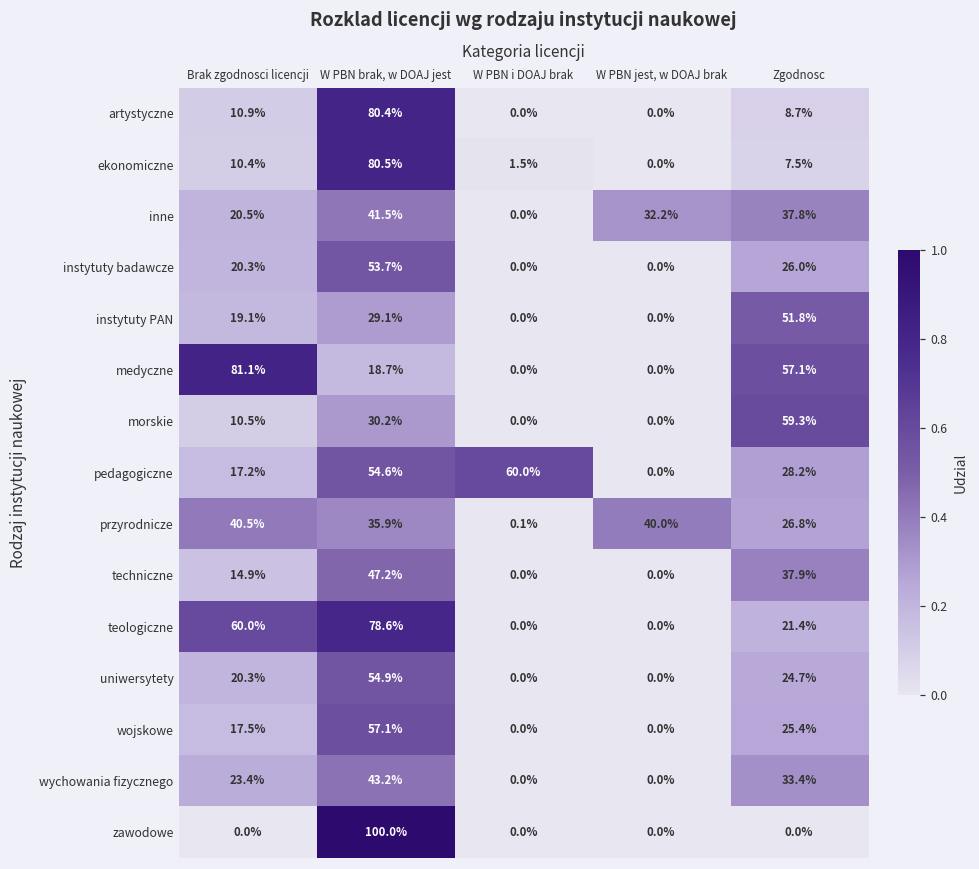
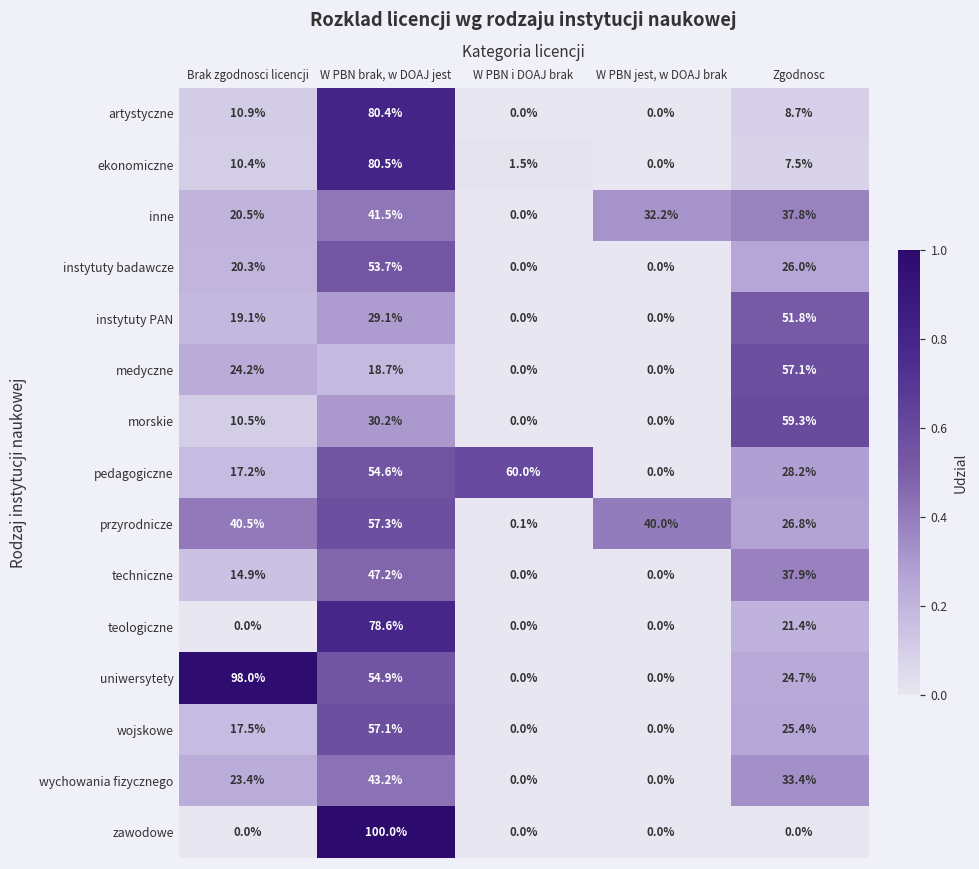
  {
    "artystyczne": {
      "Brak zgodnosci licencji": "10.9%",
      "W PBN brak, w DOAJ jest": "80.4%",
      "W PBN i DOAJ brak": "0.0%",
      "W PBN jest, w DOAJ brak": "0.0%",
      "Zgodnosc": "8.7%"
    },
    "ekonomiczne": {
      "Brak zgodnosci licencji": "10.4%",
      "W PBN brak, w DOAJ jest": "80.5%",
      "W PBN i DOAJ brak": "1.5%",
      "W PBN jest, w DOAJ brak": "0.0%",
      "Zgodnosc": "7.5%"
    },
    "inne": {
      "Brak zgodnosci licencji": "20.5%",
      "W PBN brak, w DOAJ jest": "41.5%",
      "W PBN i DOAJ brak": "0.0%",
      "W PBN jest, w DOAJ brak": "32.2%",
      "Zgodnosc": "37.8%"
    },
    "instytuty badawcze": {
      "Brak zgodnosci licencji": "20.3%",
      "W PBN brak, w DOAJ jest": "53.7%",
      "W PBN i DOAJ brak": "0.0%",
      "W PBN jest, w DOAJ brak": "0.0%",
      "Zgodnosc": "26.0%"
    },
    "instytuty PAN": {
      "Brak zgodnosci licencji": "19.1%",
      "W PBN brak, w DOAJ jest": "29.1%",
      "W PBN i DOAJ brak": "0.0%",
      "W PBN jest, w DOAJ brak": "0.0%",
      "Zgodnosc": "51.8%"
    },
    "medyczne": {
-     "Brak zgodnosci licencji": "81.1%",
+     "Brak zgodnosci licencji": "24.2%",
      "W PBN brak, w DOAJ jest": "18.7%",
      "W PBN i DOAJ brak": "0.0%",
      "W PBN jest, w DOAJ brak": "0.0%",
      "Zgodnosc": "57.1%"
    },
    "morskie": {
      "Brak zgodnosci licencji": "10.5%",
      "W PBN brak, w DOAJ jest": "30.2%",
      "W PBN i DOAJ brak": "0.0%",
      "W PBN jest, w DOAJ brak": "0.0%",
      "Zgodnosc": "59.3%"
    },
    "pedagogiczne": {
      "Brak zgodnosci licencji": "17.2%",
      "W PBN brak, w DOAJ jest": "54.6%",
      "W PBN i DOAJ brak": "60.0%",
      "W PBN jest, w DOAJ brak": "0.0%",
      "Zgodnosc": "28.2%"
    },
    "przyrodnicze": {
      "Brak zgodnosci licencji": "40.5%",
-     "W PBN brak, w DOAJ jest": "35.9%",
+     "W PBN brak, w DOAJ jest": "57.3%",
      "W PBN i DOAJ brak": "0.1%",
      "W PBN jest, w DOAJ brak": "40.0%",
      "Zgodnosc": "26.8%"
    },
    "techniczne": {
      "Brak zgodnosci licencji": "14.9%",
      "W PBN brak, w DOAJ jest": "47.2%",
      "W PBN i DOAJ brak": "0.0%",
      "W PBN jest, w DOAJ brak": "0.0%",
      "Zgodnosc": "37.9%"
    },
    "teologiczne": {
-     "Brak zgodnosci licencji": "60.0%",
+     "Brak zgodnosci licencji": "0.0%",
      "W PBN brak, w DOAJ jest": "78.6%",
      "W PBN i DOAJ brak": "0.0%",
      "W PBN jest, w DOAJ brak": "0.0%",
      "Zgodnosc": "21.4%"
    },
    "uniwersytety": {
-     "Brak zgodnosci licencji": "20.3%",
+     "Brak zgodnosci licencji": "98.0%",
      "W PBN brak, w DOAJ jest": "54.9%",
      "W PBN i DOAJ brak": "0.0%",
      "W PBN jest, w DOAJ brak": "0.0%",
      "Zgodnosc": "24.7%"
    },
    "wojskowe": {
      "Brak zgodnosci licencji": "17.5%",
      "W PBN brak, w DOAJ jest": "57.1%",
      "W PBN i DOAJ brak": "0.0%",
      "W PBN jest, w DOAJ brak": "0.0%",
      "Zgodnosc": "25.4%"
    },
    "wychowania fizycznego": {
      "Brak zgodnosci licencji": "23.4%",
      "W PBN brak, w DOAJ jest": "43.2%",
      "W PBN i DOAJ brak": "0.0%",
      "W PBN jest, w DOAJ brak": "0.0%",
      "Zgodnosc": "33.4%"
    },
    "zawodowe": {
      "Brak zgodnosci licencji": "0.0%",
      "W PBN brak, w DOAJ jest": "100.0%",
      "W PBN i DOAJ brak": "0.0%",
      "W PBN jest, w DOAJ brak": "0.0%",
      "Zgodnosc": "0.0%"
    }
  }
